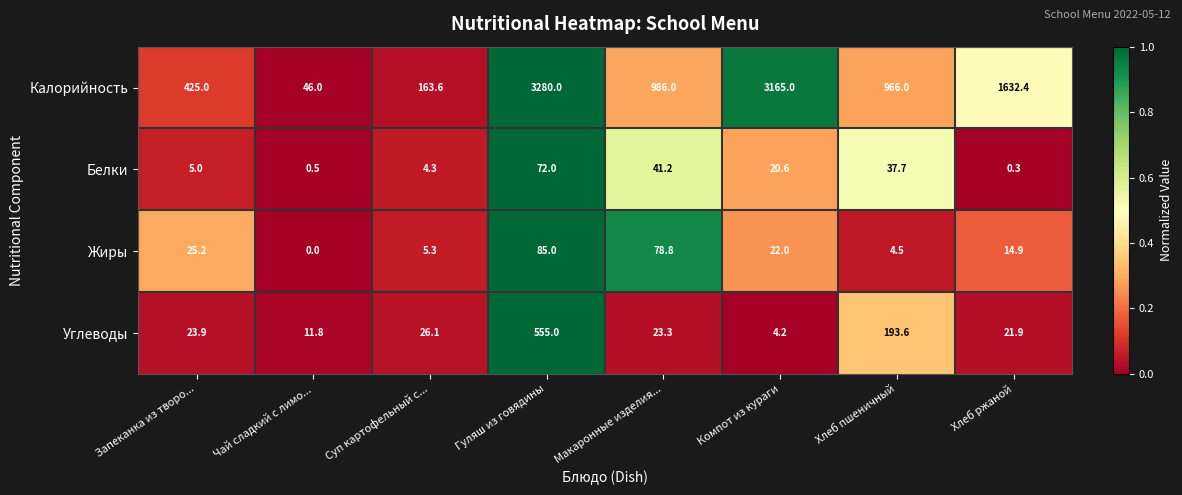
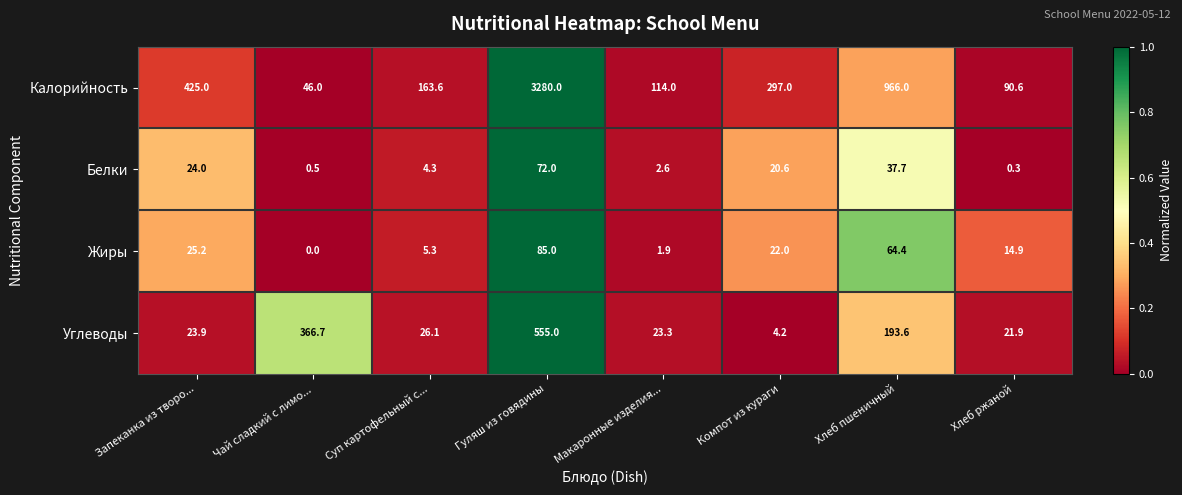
  {
    "Калорийность": {
      "Запеканка из творо...": 425.0,
      "Чай сладкий с лимо...": 46.0,
      "Суп картофельный с...": 163.6,
      "Гуляш из говядины": 3280.0,
-     "Макаронные изделия...": 986.0,
-     "Компот из кураги": 3165.0,
+     "Макаронные изделия...": 114.0,
+     "Компот из кураги": 297.0,
      "Хлеб пшеничный": 966.0,
-     "Хлеб ржаной": 1632.4
+     "Хлеб ржаной": 90.6
    },
    "Белки": {
-     "Запеканка из творо...": 5.0,
+     "Запеканка из творо...": 24.0,
      "Чай сладкий с лимо...": 0.5,
      "Суп картофельный с...": 4.3,
      "Гуляш из говядины": 72.0,
-     "Макаронные изделия...": 41.2,
+     "Макаронные изделия...": 2.6,
      "Компот из кураги": 20.6,
      "Хлеб пшеничный": 37.7,
      "Хлеб ржаной": 0.3
    },
    "Жиры": {
      "Запеканка из творо...": 25.2,
      "Чай сладкий с лимо...": 0.0,
      "Суп картофельный с...": 5.3,
      "Гуляш из говядины": 85.0,
-     "Макаронные изделия...": 78.8,
+     "Макаронные изделия...": 1.9,
      "Компот из кураги": 22.0,
-     "Хлеб пшеничный": 4.5,
+     "Хлеб пшеничный": 64.4,
      "Хлеб ржаной": 14.9
    },
    "Углеводы": {
      "Запеканка из творо...": 23.9,
-     "Чай сладкий с лимо...": 11.8,
+     "Чай сладкий с лимо...": 366.7,
      "Суп картофельный с...": 26.1,
      "Гуляш из говядины": 555.0,
      "Макаронные изделия...": 23.3,
      "Компот из кураги": 4.2,
      "Хлеб пшеничный": 193.6,
      "Хлеб ржаной": 21.9
    }
  }
